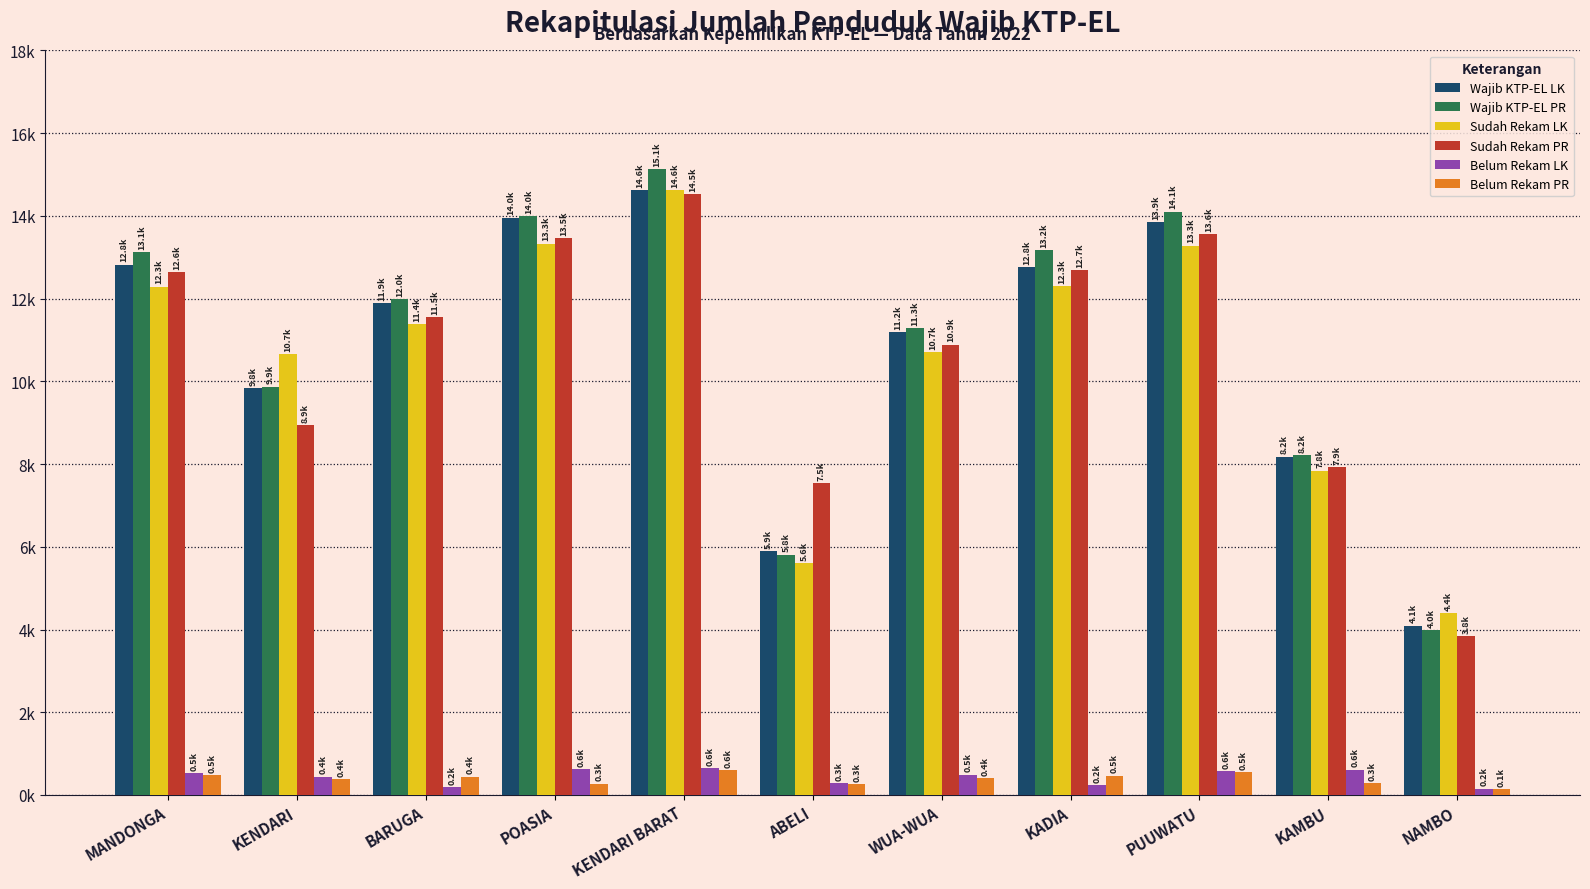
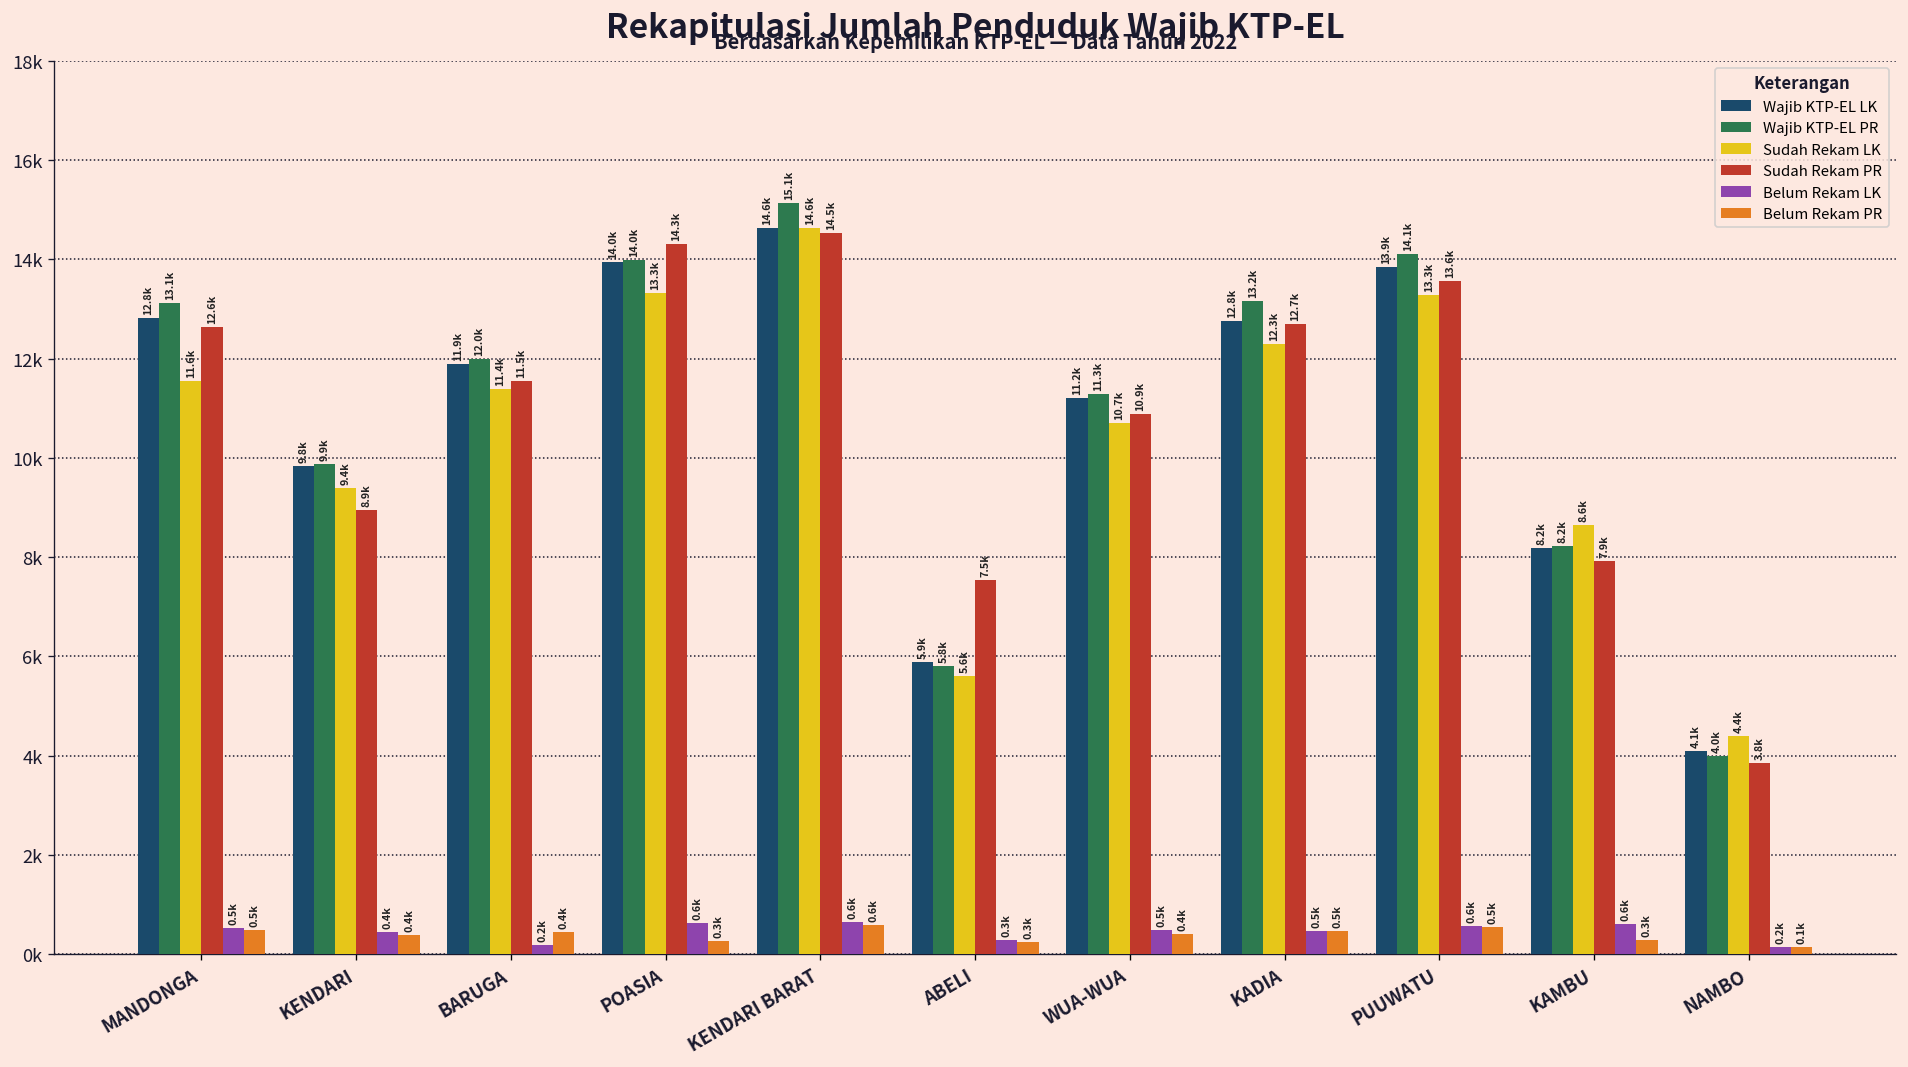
  {
    "Sudah Rekam LK": {
-     "MANDONGA": "12.3k",
-     "KENDARI": "10.7k",
+     "MANDONGA": "11.6k",
+     "KENDARI": "9.4k",
      "BARUGA": "11.4k",
      "POASIA": "13.3k",
      "KENDARI BARAT": "14.6k",
      "ABELI": "5.6k",
      "WUA-WUA": "10.7k",
      "KADIA": "12.3k",
      "PUUWATU": "13.3k",
-     "KAMBU": "7.8k",
+     "KAMBU": "8.6k",
      "NAMBO": "4.4k"
    },
    "Sudah Rekam PR": {
      "MANDONGA": "12.6k",
      "KENDARI": "8.9k",
      "BARUGA": "11.5k",
-     "POASIA": "13.5k",
+     "POASIA": "14.3k",
      "KENDARI BARAT": "14.5k",
      "ABELI": "7.5k",
      "WUA-WUA": "10.9k",
      "KADIA": "12.7k",
      "PUUWATU": "13.6k",
      "KAMBU": "7.9k",
      "NAMBO": "3.8k"
    },
    "Belum Rekam LK": {
      "MANDONGA": "0.5k",
      "KENDARI": "0.4k",
      "BARUGA": "0.2k",
      "POASIA": "0.6k",
      "KENDARI BARAT": "0.6k",
      "ABELI": "0.3k",
      "WUA-WUA": "0.5k",
-     "KADIA": "0.2k",
+     "KADIA": "0.5k",
      "PUUWATU": "0.6k",
      "KAMBU": "0.6k",
      "NAMBO": "0.2k"
    },
    "Belum Rekam PR": {
      "MANDONGA": "0.5k",
      "KENDARI": "0.4k",
      "BARUGA": "0.4k",
      "POASIA": "0.3k",
      "KENDARI BARAT": "0.6k",
      "ABELI": "0.3k",
      "WUA-WUA": "0.4k",
      "KADIA": "0.5k",
      "PUUWATU": "0.5k",
      "KAMBU": "0.3k",
      "NAMBO": "0.1k"
    }
  }
